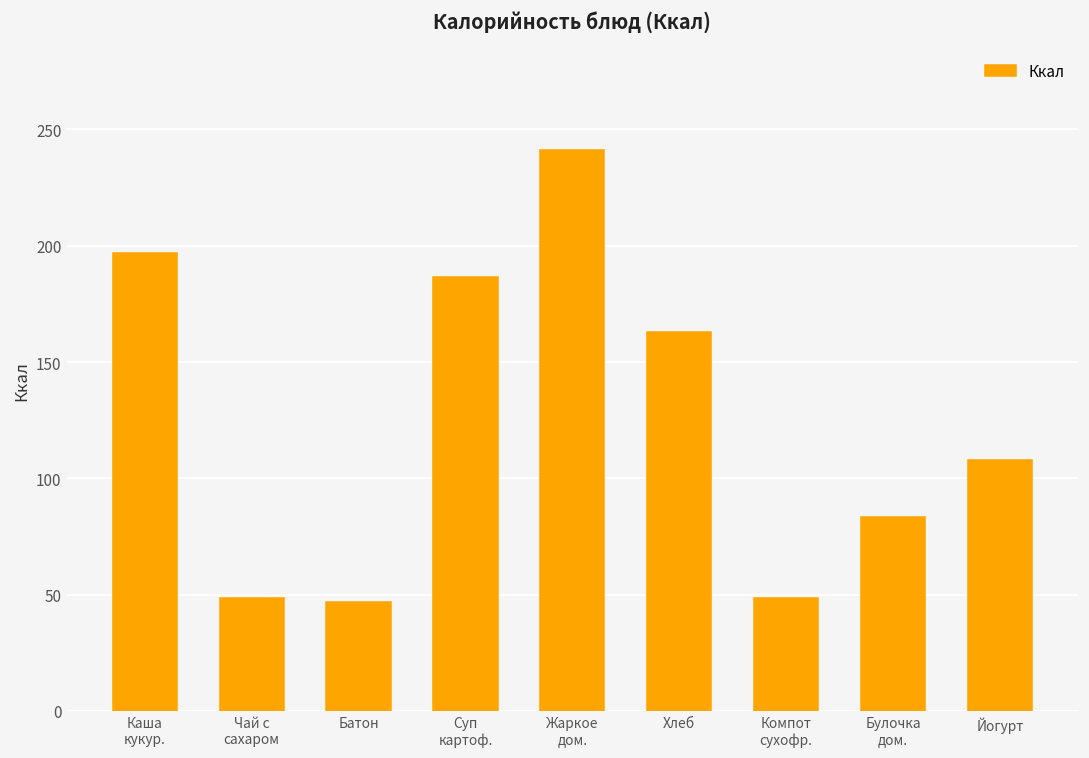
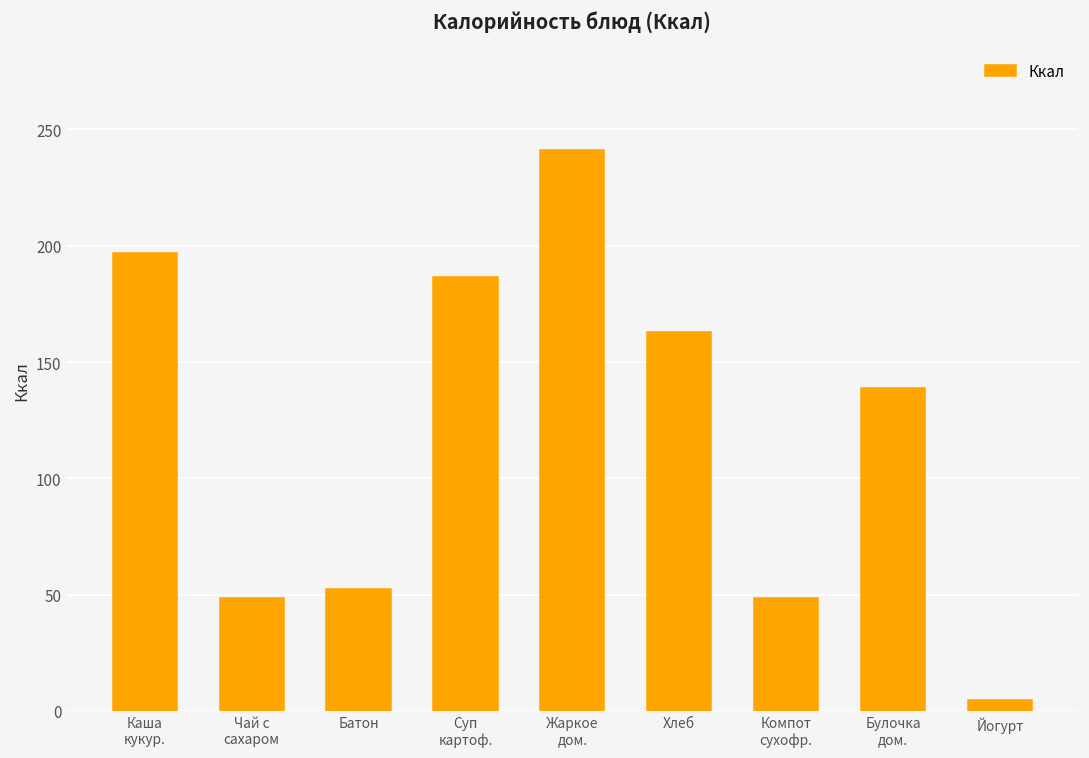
  {
    "Каша кукур.": 197,
    "Чай с сахаром": 49,
-   "Батон": 47,
+   "Батон": 52,
    "Суп картоф.": 187,
    "Жаркое дом.": 241,
    "Хлеб": 163,
    "Компот сухофр.": 49,
-   "Булочка дом.": 83,
-   "Йогурт": 108
+   "Булочка дом.": 139,
+   "Йогурт": 5
  }
